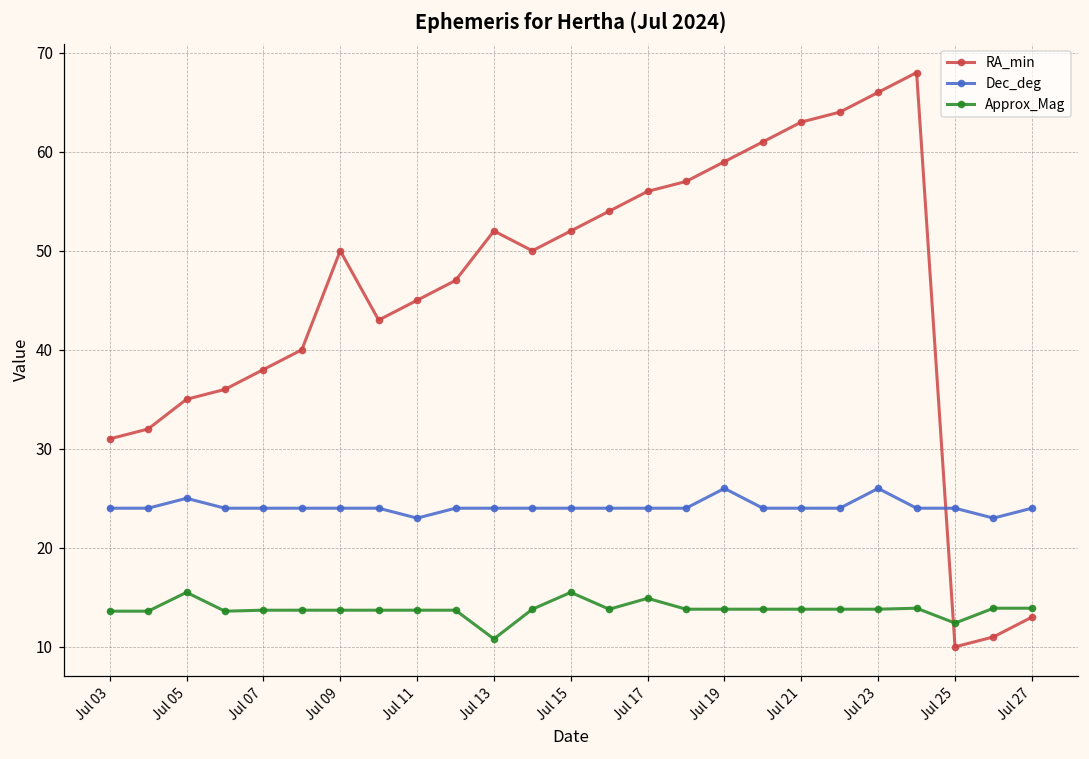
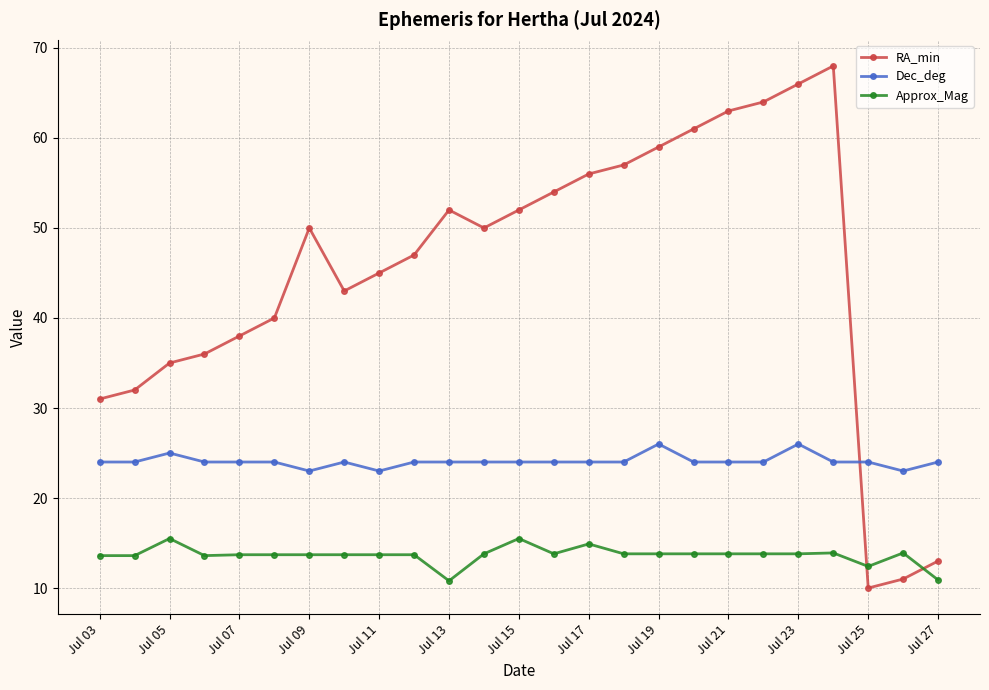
  {
    "RA_min": {
      "Jul 03": 31,
      "Jul 05": 35,
      "Jul 07": 38,
      "Jul 09": 50,
      "Jul 11": 45,
      "Jul 13": 52,
      "Jul 15": 52,
      "Jul 17": 56,
      "Jul 19": 59,
      "Jul 21": 63,
      "Jul 23": 66,
      "Jul 25": 10,
      "Jul 27": 13
    },
    "Dec_deg": {
      "Jul 03": 24,
      "Jul 05": 25,
      "Jul 07": 24,
-     "Jul 09": 24,
+     "Jul 09": 23,
      "Jul 11": 23,
      "Jul 13": 24,
      "Jul 15": 24,
      "Jul 17": 24,
      "Jul 19": 26,
      "Jul 21": 24,
      "Jul 23": 26,
      "Jul 25": 24,
      "Jul 27": 24
    },
    "Approx_Mag": {
      "Jul 03": 14,
      "Jul 05": 16,
      "Jul 07": 14,
      "Jul 09": 14,
      "Jul 11": 14,
      "Jul 13": 11,
      "Jul 15": 16,
      "Jul 17": 15,
      "Jul 19": 14,
      "Jul 21": 14,
      "Jul 23": 14,
      "Jul 25": 12,
-     "Jul 27": 14
+     "Jul 27": 11
    }
  }
